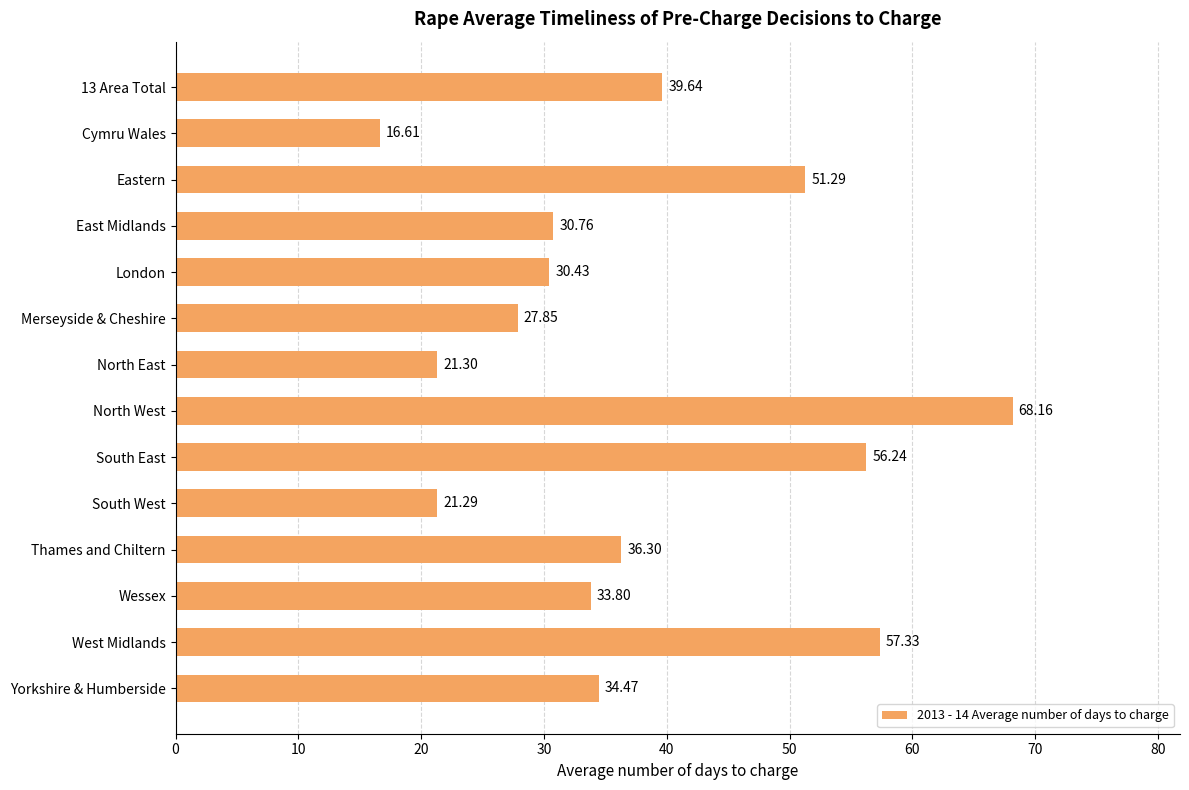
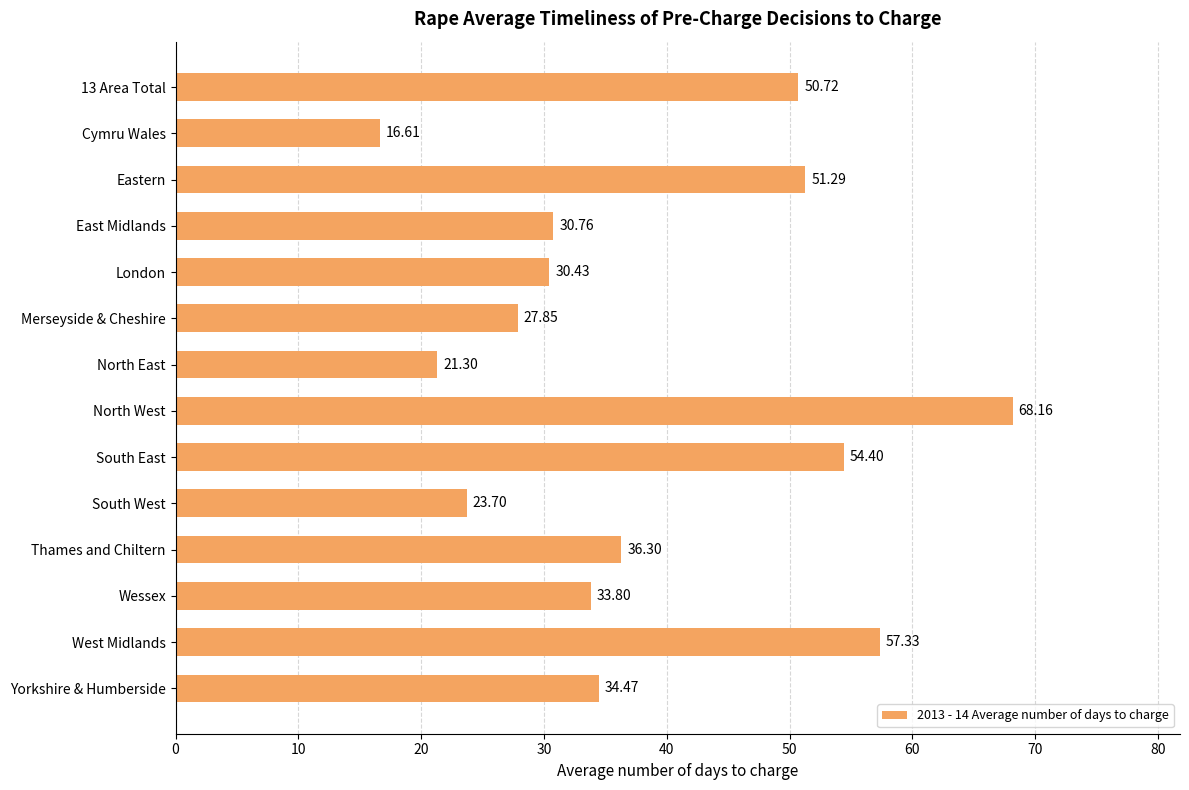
  {
-   "13 Area Total": 39.64,
+   "13 Area Total": 50.72,
    "Cymru Wales": 16.61,
    "Eastern": 51.29,
    "East Midlands": 30.76,
    "London": 30.43,
    "Merseyside & Cheshire": 27.85,
    "North East": 21.30,
    "North West": 68.16,
-   "South East": 56.24,
-   "South West": 21.29,
+   "South East": 54.40,
+   "South West": 23.70,
    "Thames and Chiltern": 36.30,
    "Wessex": 33.80,
    "West Midlands": 57.33,
    "Yorkshire & Humberside": 34.47
  }
